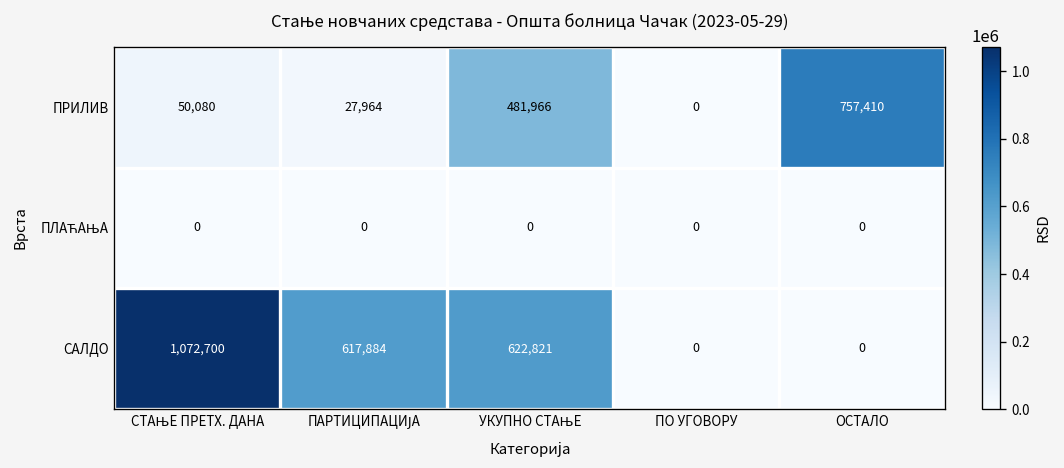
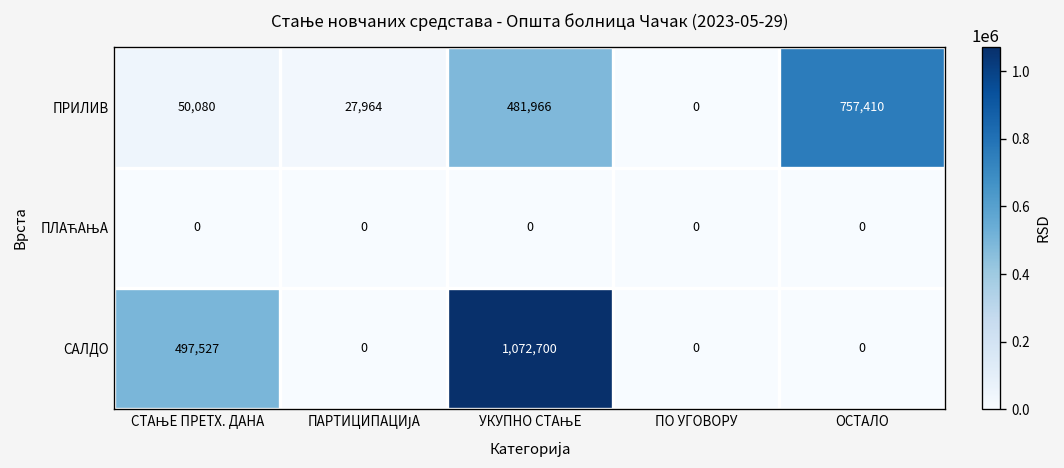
  {
    "ПРИЛИВ": {
      "СТАЊЕ ПРЕТХ. ДАНА": "50,080",
      "ПАРТИЦИПАЦИЈА": "27,964",
      "УКУПНО СТАЊЕ": "481,966",
      "ПО УГОВОРУ": "0",
      "ОСТАЛО": "757,410"
    },
    "ПЛАЋАЊА": {
      "СТАЊЕ ПРЕТХ. ДАНА": "0",
      "ПАРТИЦИПАЦИЈА": "0",
      "УКУПНО СТАЊЕ": "0",
      "ПО УГОВОРУ": "0",
      "ОСТАЛО": "0"
    },
    "САЛДО": {
-     "СТАЊЕ ПРЕТХ. ДАНА": "1,072,700",
-     "ПАРТИЦИПАЦИЈА": "617,884",
-     "УКУПНО СТАЊЕ": "622,821",
+     "СТАЊЕ ПРЕТХ. ДАНА": "497,527",
+     "ПАРТИЦИПАЦИЈА": "0",
+     "УКУПНО СТАЊЕ": "1,072,700",
      "ПО УГОВОРУ": "0",
      "ОСТАЛО": "0"
    }
  }
